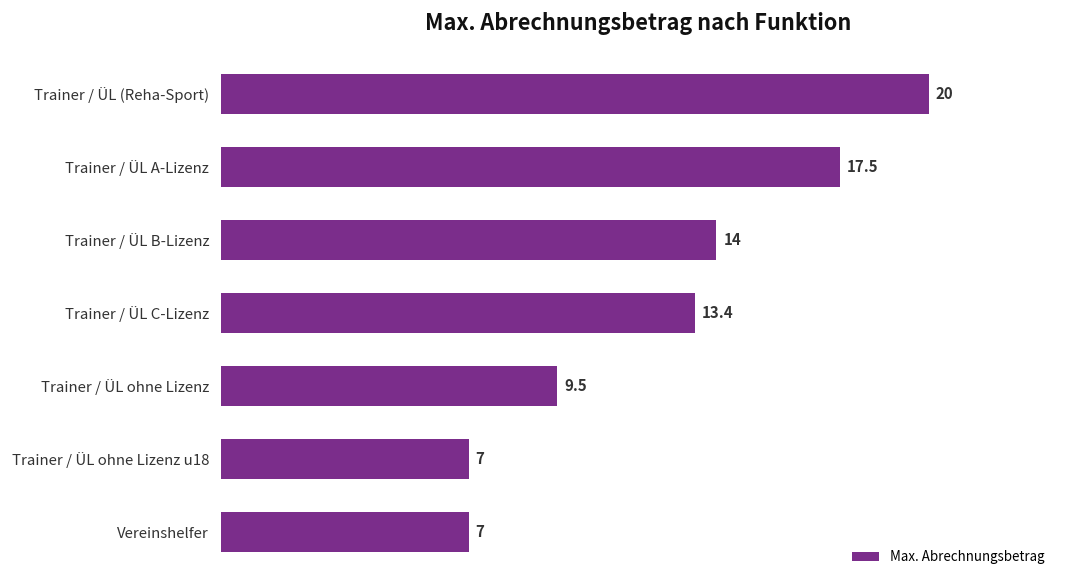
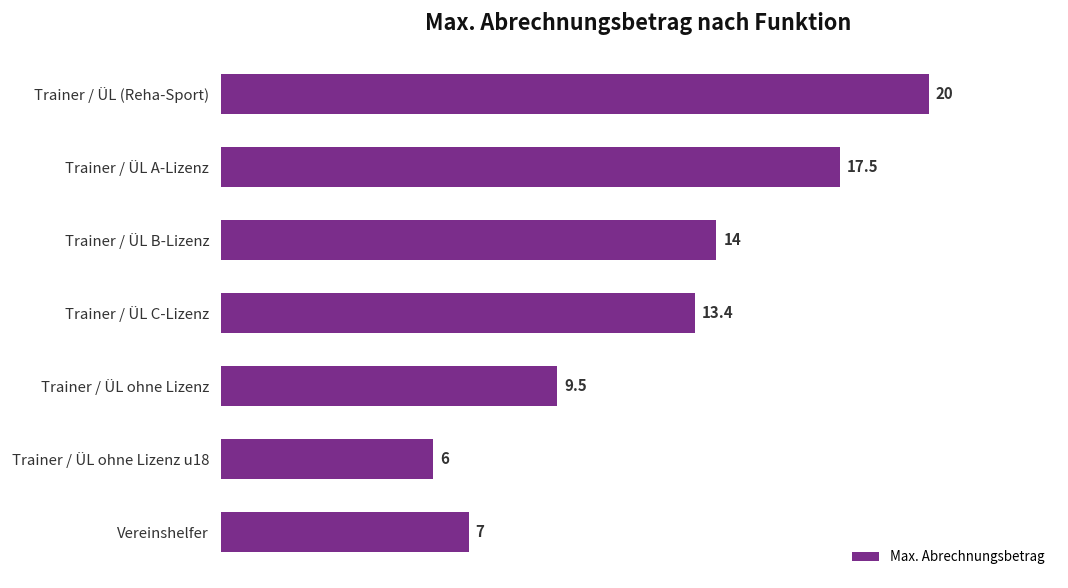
  {
    "Trainer / ÜL (Reha-Sport)": 20,
    "Trainer / ÜL A-Lizenz": 17.5,
    "Trainer / ÜL B-Lizenz": 14,
    "Trainer / ÜL C-Lizenz": 13.4,
    "Trainer / ÜL ohne Lizenz": 9.5,
-   "Trainer / ÜL ohne Lizenz u18": 7,
+   "Trainer / ÜL ohne Lizenz u18": 6,
    "Vereinshelfer": 7
  }
